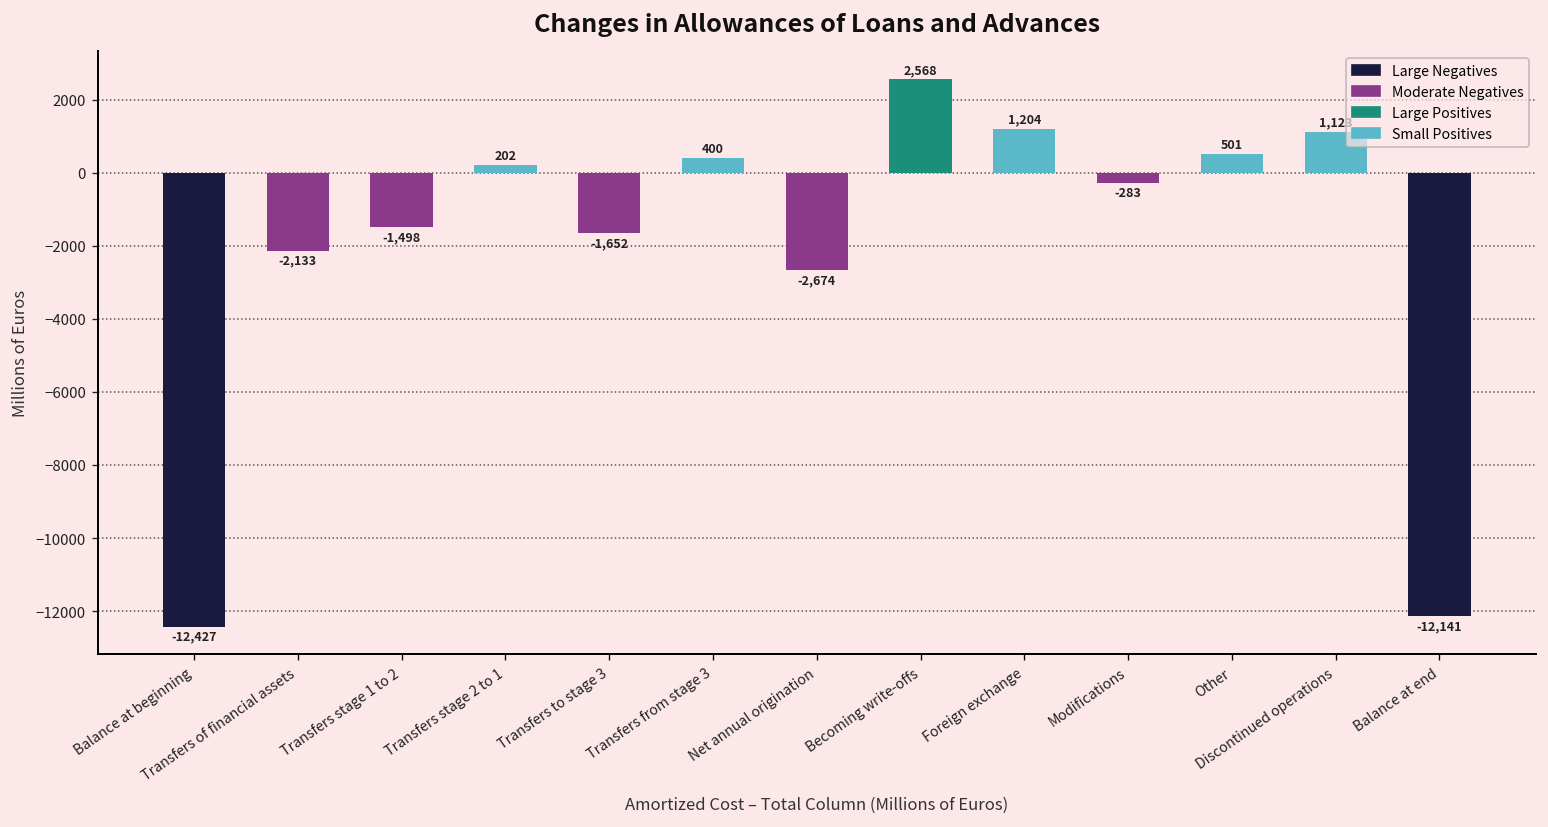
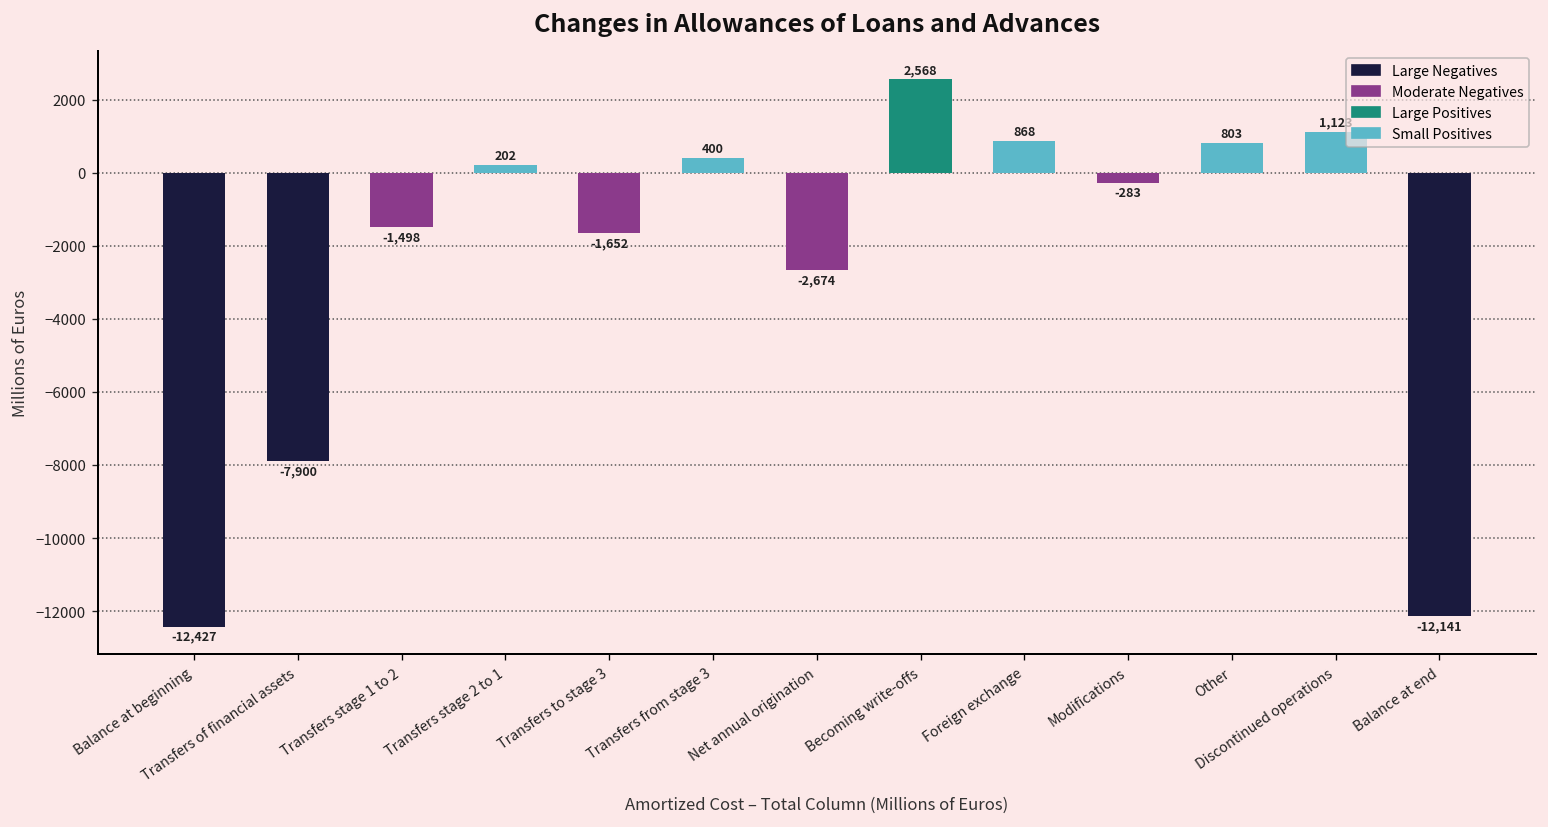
  {
    "Balance at beginning": "-12,427",
-   "Transfers of financial assets": "-2,133",
+   "Transfers of financial assets": "-7,900",
    "Transfers stage 1 to 2": "-1,498",
    "Transfers stage 2 to 1": "202",
    "Transfers to stage 3": "-1,652",
    "Transfers from stage 3": "400",
    "Net annual origination": "-2,674",
    "Becoming write-offs": "2,568",
-   "Foreign exchange": "1,204",
+   "Foreign exchange": "868",
    "Modifications": "-283",
-   "Other": "501",
+   "Other": "803",
    "Balance at end": "-12,141"
  }
